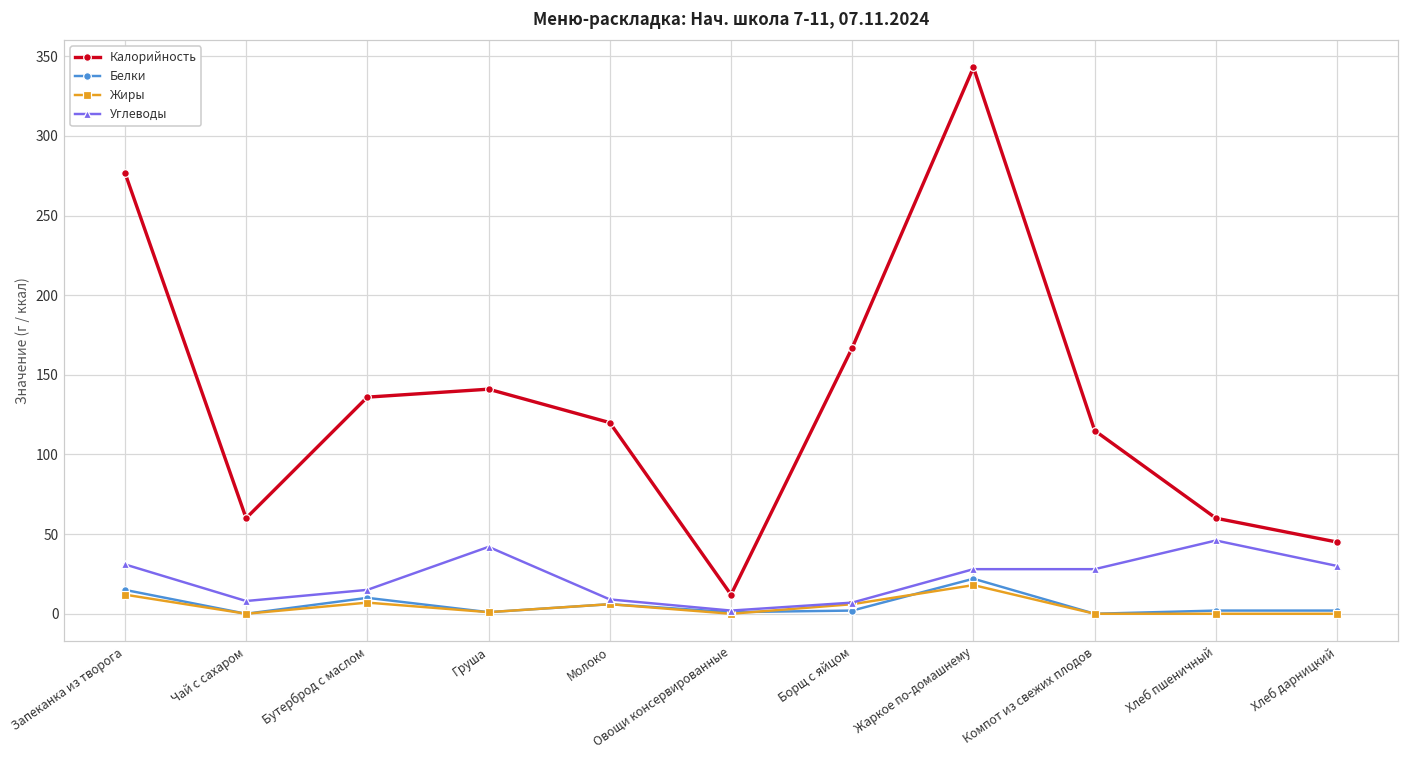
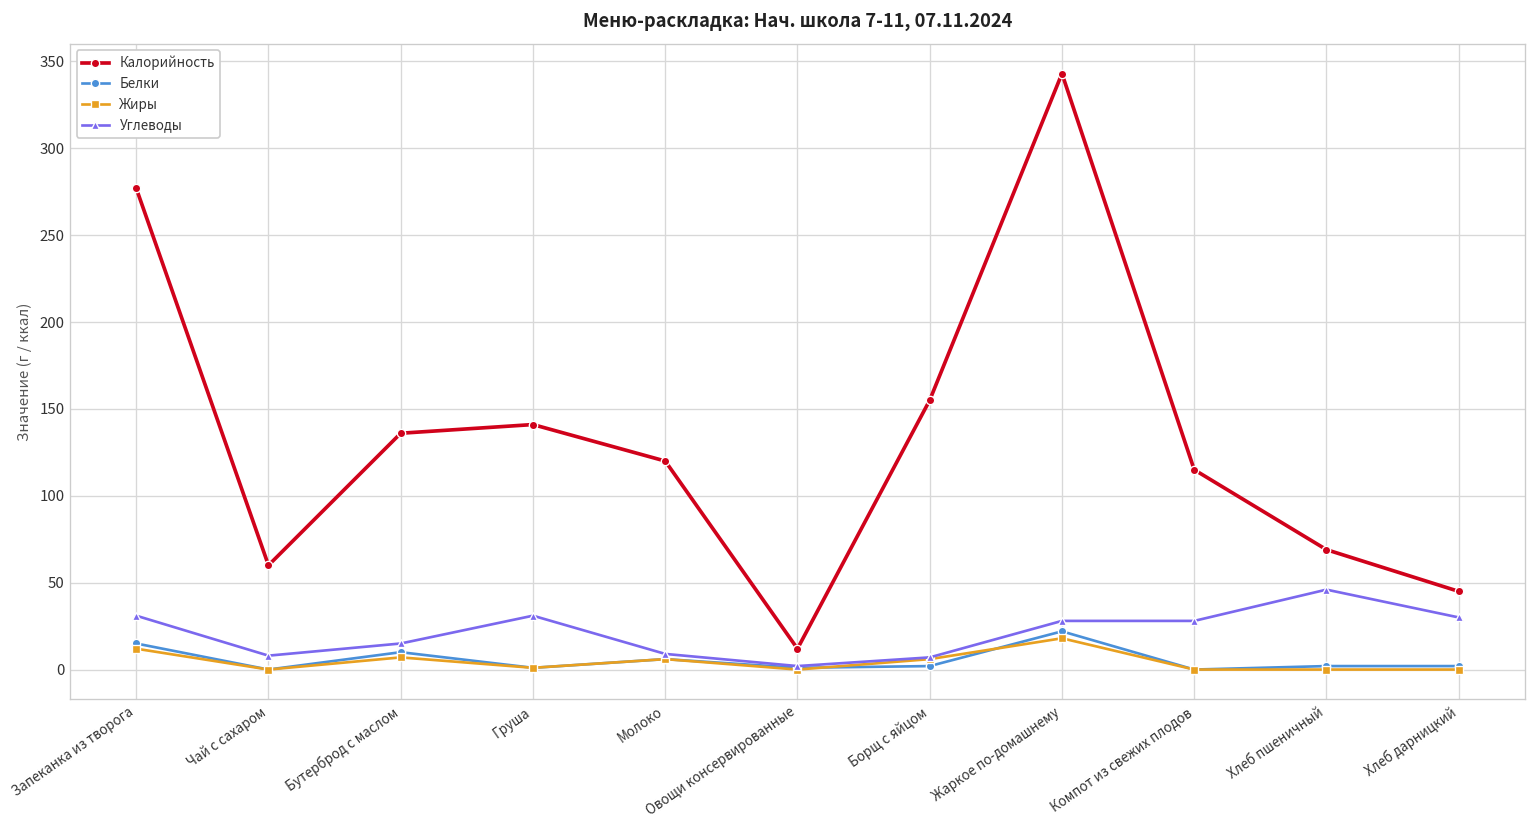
  {
    "Калорийность": {
      "Запеканка из творога": 277,
      "Чай с сахаром": 60,
      "Бутерброд с маслом": 136,
      "Груша": 141,
      "Молоко": 120,
      "Овощи консервированные": 12,
-     "Борщ с яйцом": 167,
+     "Борщ с яйцом": 155,
      "Жаркое по-домашнему": 343,
      "Компот из свежих плодов": 115,
-     "Хлеб пшеничный": 60,
+     "Хлеб пшеничный": 69,
      "Хлеб дарницкий": 45
    },
    "Белки": {
      "Запеканка из творога": 15,
      "Бутерброд с маслом": 10,
      "Борщ с яйцом": 2,
      "Жаркое по-домашнему": 22,
      "Хлеб пшеничный": 2,
      "Хлеб дарницкий": 2
    },
    "Жиры": {
      "Запеканка из творога": 12,
      "Бутерброд с маслом": 7,
      "Жаркое по-домашнему": 18,
      "Хлеб пшеничный": 0,
      "Хлеб дарницкий": 0
    },
    "Углеводы": {
      "Запеканка из творога": 31,
      "Чай с сахаром": 8,
      "Бутерброд с маслом": 15,
-     "Груша": 42,
+     "Груша": 31,
      "Молоко": 9,
      "Жаркое по-домашнему": 28,
      "Компот из свежих плодов": 28,
      "Хлеб пшеничный": 46,
      "Хлеб дарницкий": 30
    }
  }
